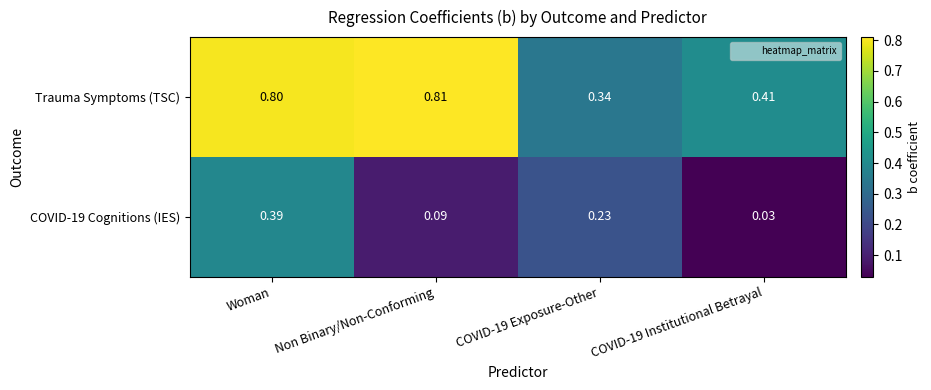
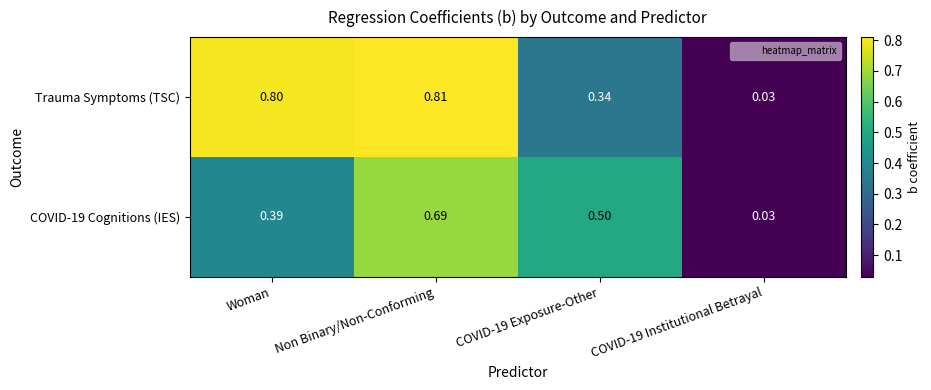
  {
    "Trauma Symptoms (TSC)": {
      "Woman": 0.80,
      "Non Binary/Non-Conforming": 0.81,
      "COVID-19 Exposure-Other": 0.34,
-     "COVID-19 Institutional Betrayal": 0.41
+     "COVID-19 Institutional Betrayal": 0.03
    },
    "COVID-19 Cognitions (IES)": {
      "Woman": 0.39,
-     "Non Binary/Non-Conforming": 0.09,
-     "COVID-19 Exposure-Other": 0.23,
+     "Non Binary/Non-Conforming": 0.69,
+     "COVID-19 Exposure-Other": 0.50,
      "COVID-19 Institutional Betrayal": 0.03
    }
  }
